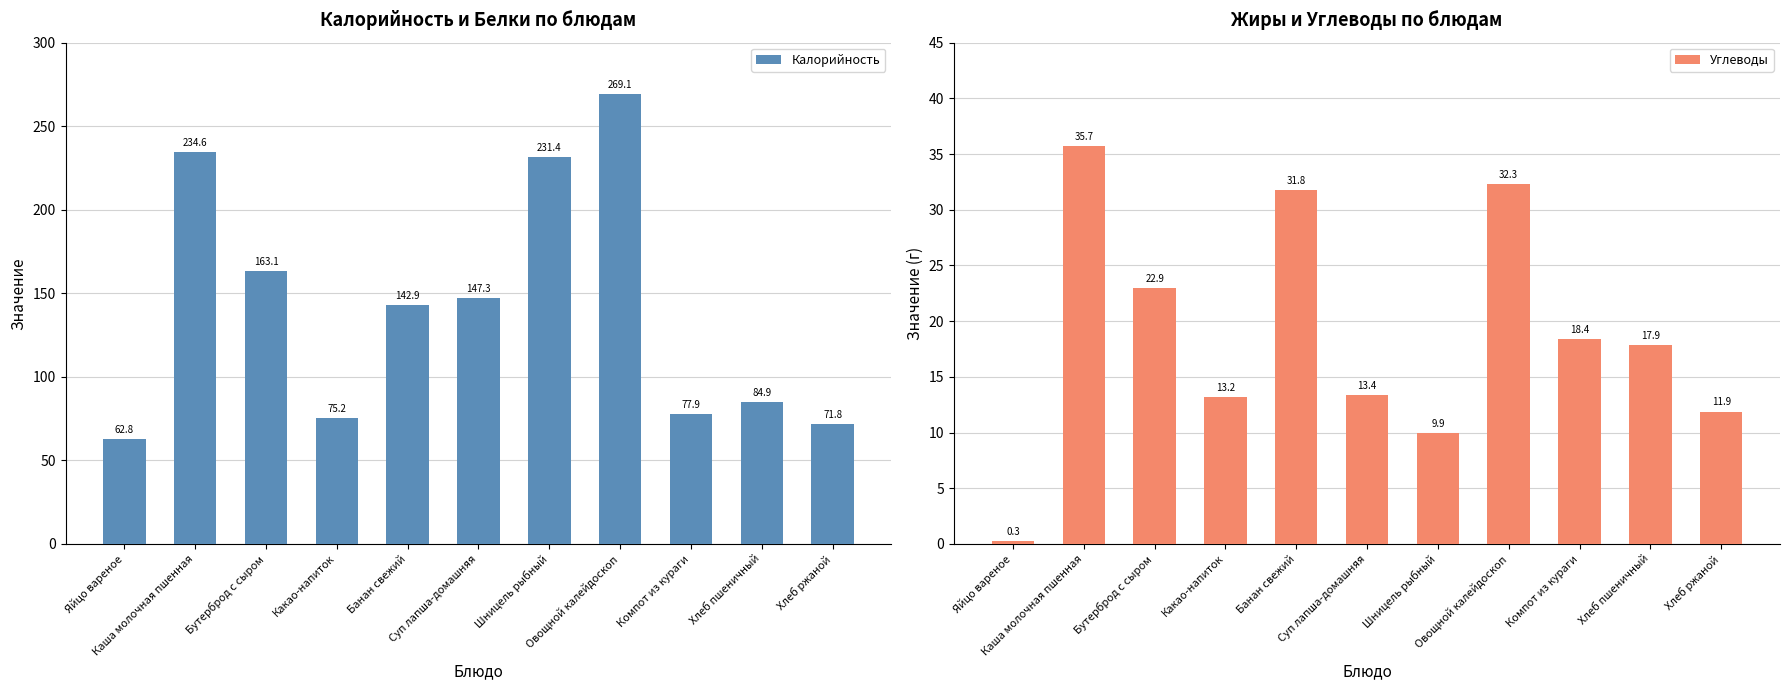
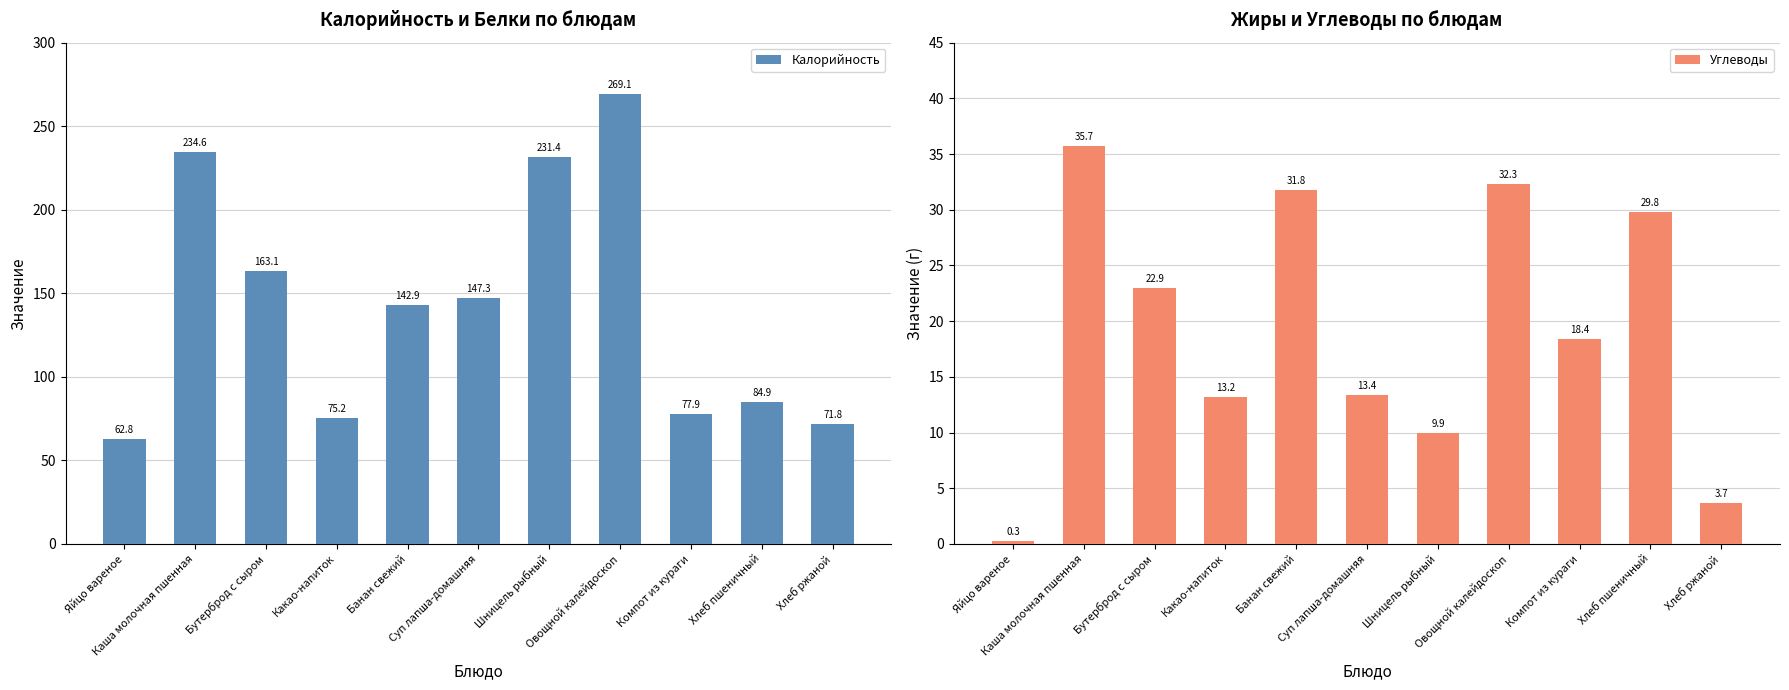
  {
    "Калорийность и Белки по блюдам": {
      "Яйцо вареное": 62.8,
      "Каша молочная пшенная": 234.6,
      "Бутерброд с сыром": 163.1,
      "Какао-напиток": 75.2,
      "Банан свежий": 142.9,
      "Суп лапша-домашняя": 147.3,
      "Шницель рыбный": 231.4,
      "Овощной калейдоскоп": 269.1,
      "Компот из кураги": 77.9,
      "Хлеб пшеничный": 84.9,
      "Хлеб ржаной": 71.8
    },
    "Жиры и Углеводы по блюдам": {
      "Яйцо вареное": 0.3,
      "Каша молочная пшенная": 35.7,
      "Бутерброд с сыром": 22.9,
      "Какао-напиток": 13.2,
      "Банан свежий": 31.8,
      "Суп лапша-домашняя": 13.4,
      "Шницель рыбный": 9.9,
      "Овощной калейдоскоп": 32.3,
      "Компот из кураги": 18.4,
-     "Хлеб пшеничный": 17.9,
-     "Хлеб ржаной": 11.9
+     "Хлеб пшеничный": 29.8,
+     "Хлеб ржаной": 3.7
    }
  }
